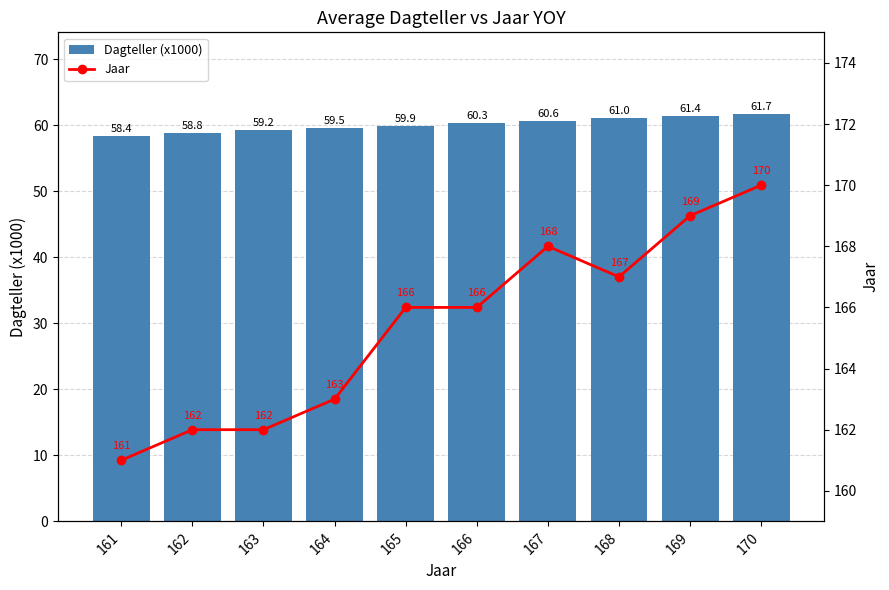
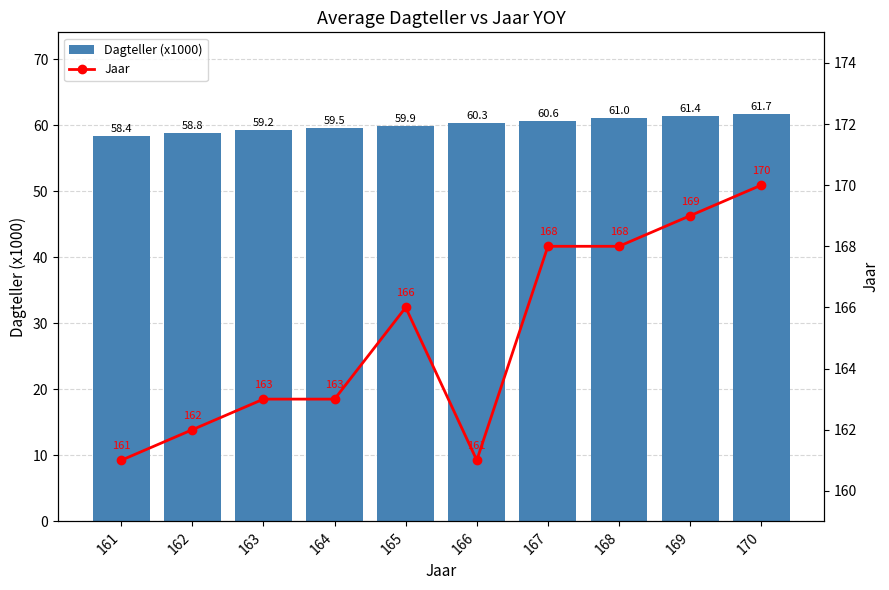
  {
    "Dagteller (x1000)": {
      "161": 58.4,
      "162": 58.8,
      "163": 59.2,
      "164": 59.5,
      "165": 59.9,
      "166": 60.3,
      "167": 60.6,
      "168": 61.0,
      "169": 61.4,
      "170": 61.7
    },
    "Jaar": {
      "161": 161,
      "162": 162,
-     "163": 162,
+     "163": 163,
      "164": 163,
      "165": 166,
-     "166": 166,
+     "166": 161,
      "167": 168,
-     "168": 167,
+     "168": 168,
      "169": 169,
      "170": 170
    }
  }
